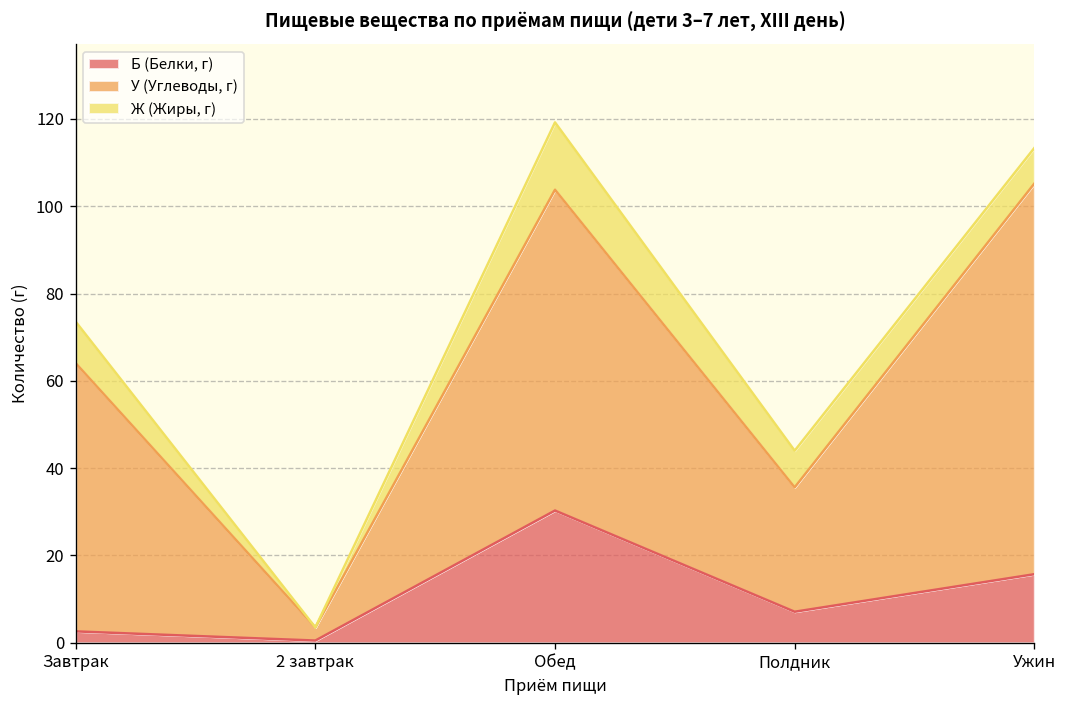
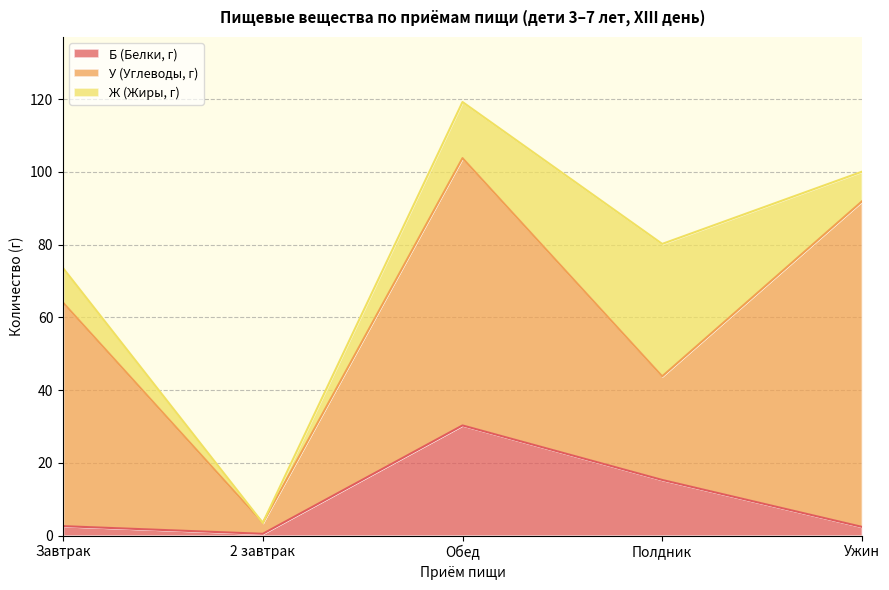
  {
    "Б (Белки, г)": {
      "Завтрак": 3,
      "2 завтрак": 1,
      "Обед": 30,
-     "Полдник": 7,
-     "Ужин": 16
+     "Полдник": 15,
+     "Ужин": 2
    },
    "У (Углеводы, г)": {
      "Завтрак": 61,
      "Обед": 74,
      "Полдник": 28,
      "Ужин": 90
    },
    "Ж (Жиры, г)": {
      "Завтрак": 10,
      "Обед": 15,
-     "Полдник": 8,
+     "Полдник": 36,
      "Ужин": 8
    }
  }
